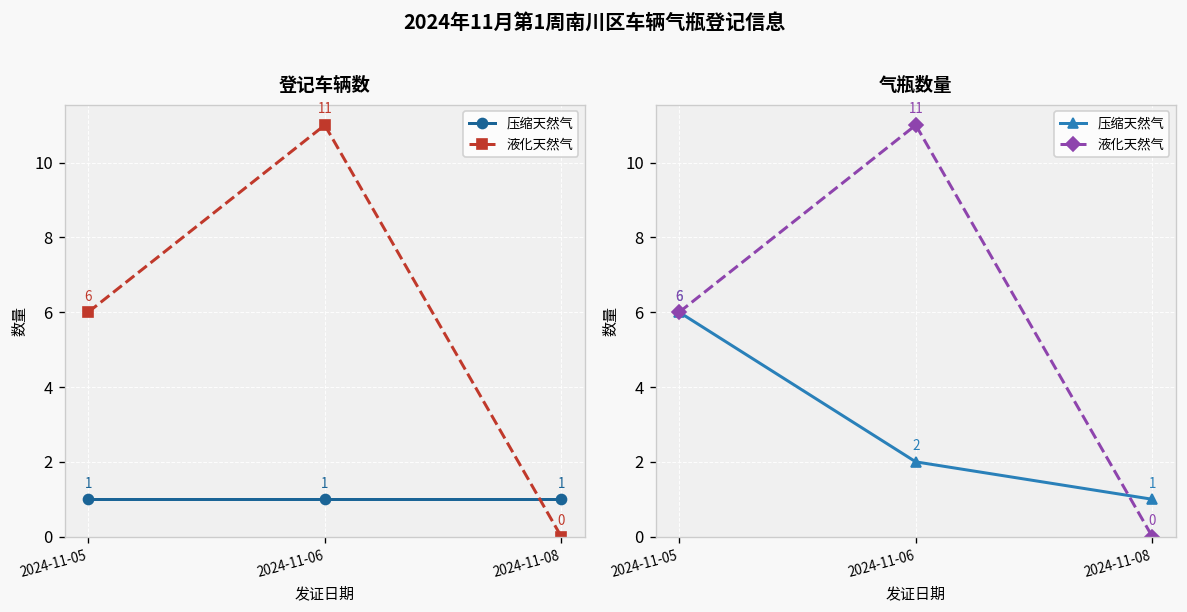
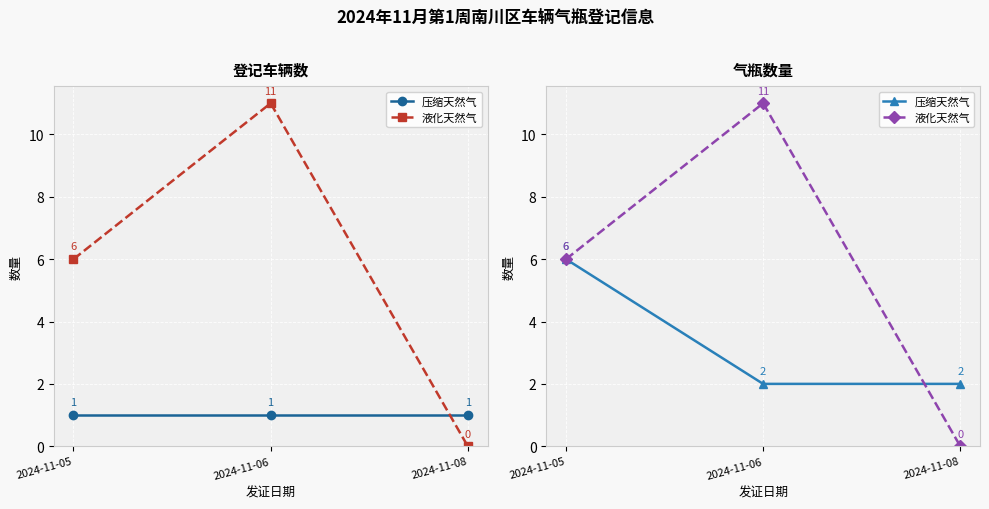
  {
    "气瓶数量": {
      "压缩天然气": {
        "2024-11-06": 2,
-       "2024-11-08": 1
+       "2024-11-08": 2
      },
      "液化天然气": {
        "2024-11-06": 11,
        "2024-11-08": 0
      }
    }
  }
